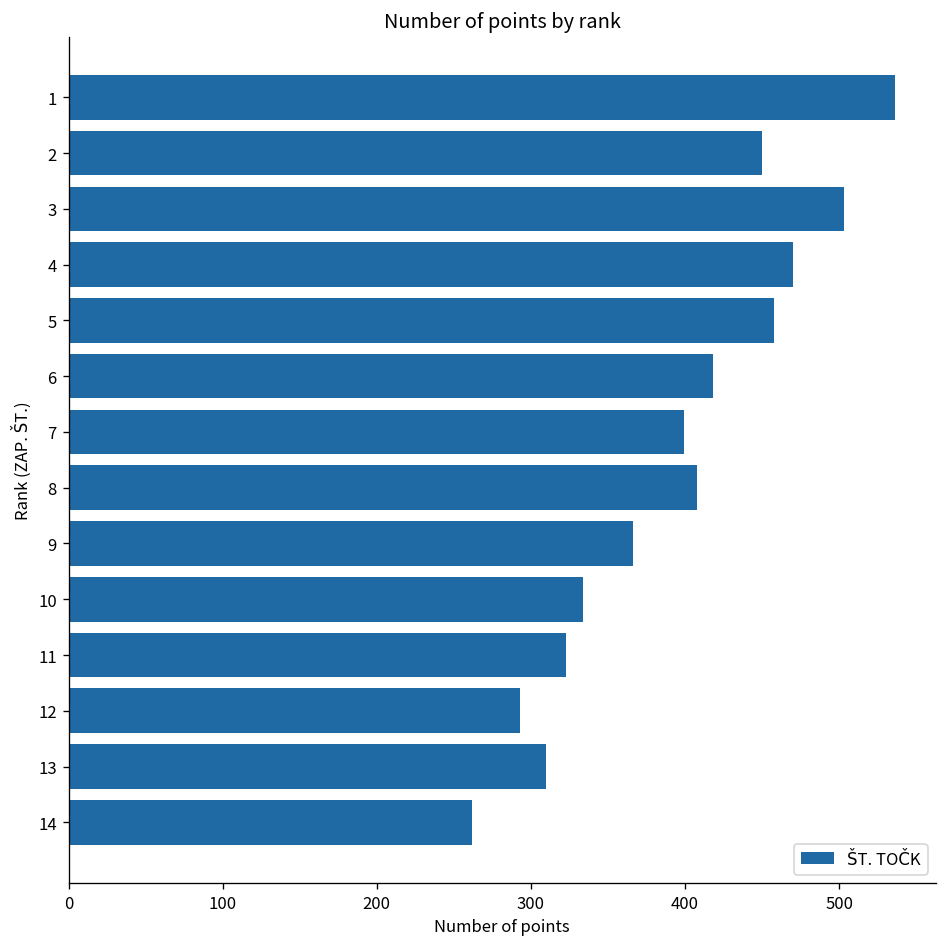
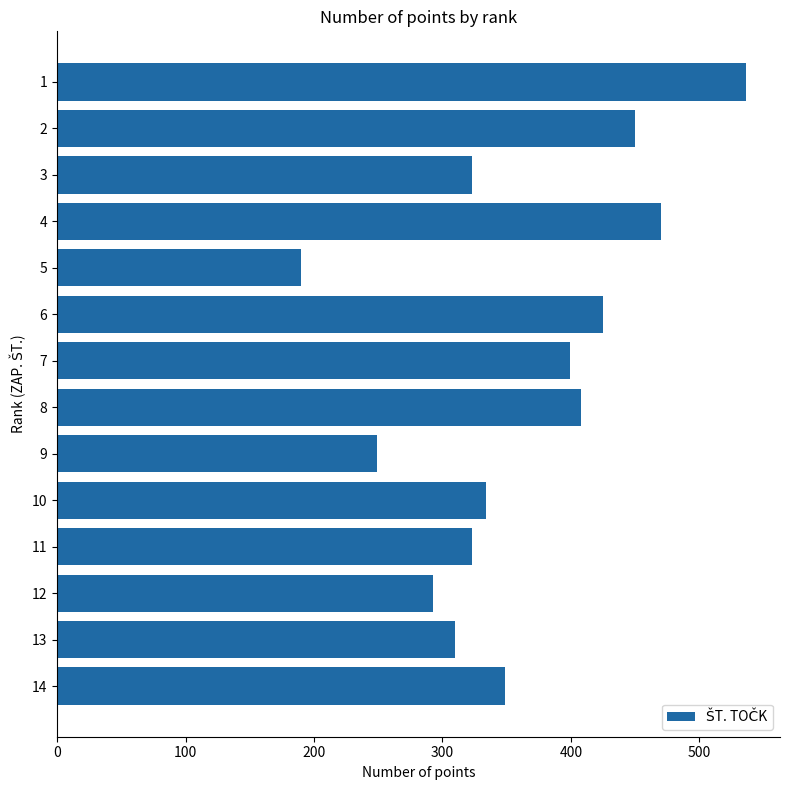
  {
    "1": 536,
    "2": 450,
-   "3": 503,
+   "3": 323,
    "4": 470,
-   "5": 458,
-   "6": 418,
+   "5": 190,
+   "6": 425,
    "7": 399,
    "8": 408,
-   "9": 366,
+   "9": 249,
    "10": 334,
    "11": 323,
    "12": 293,
    "13": 310,
-   "14": 262
+   "14": 349
  }
